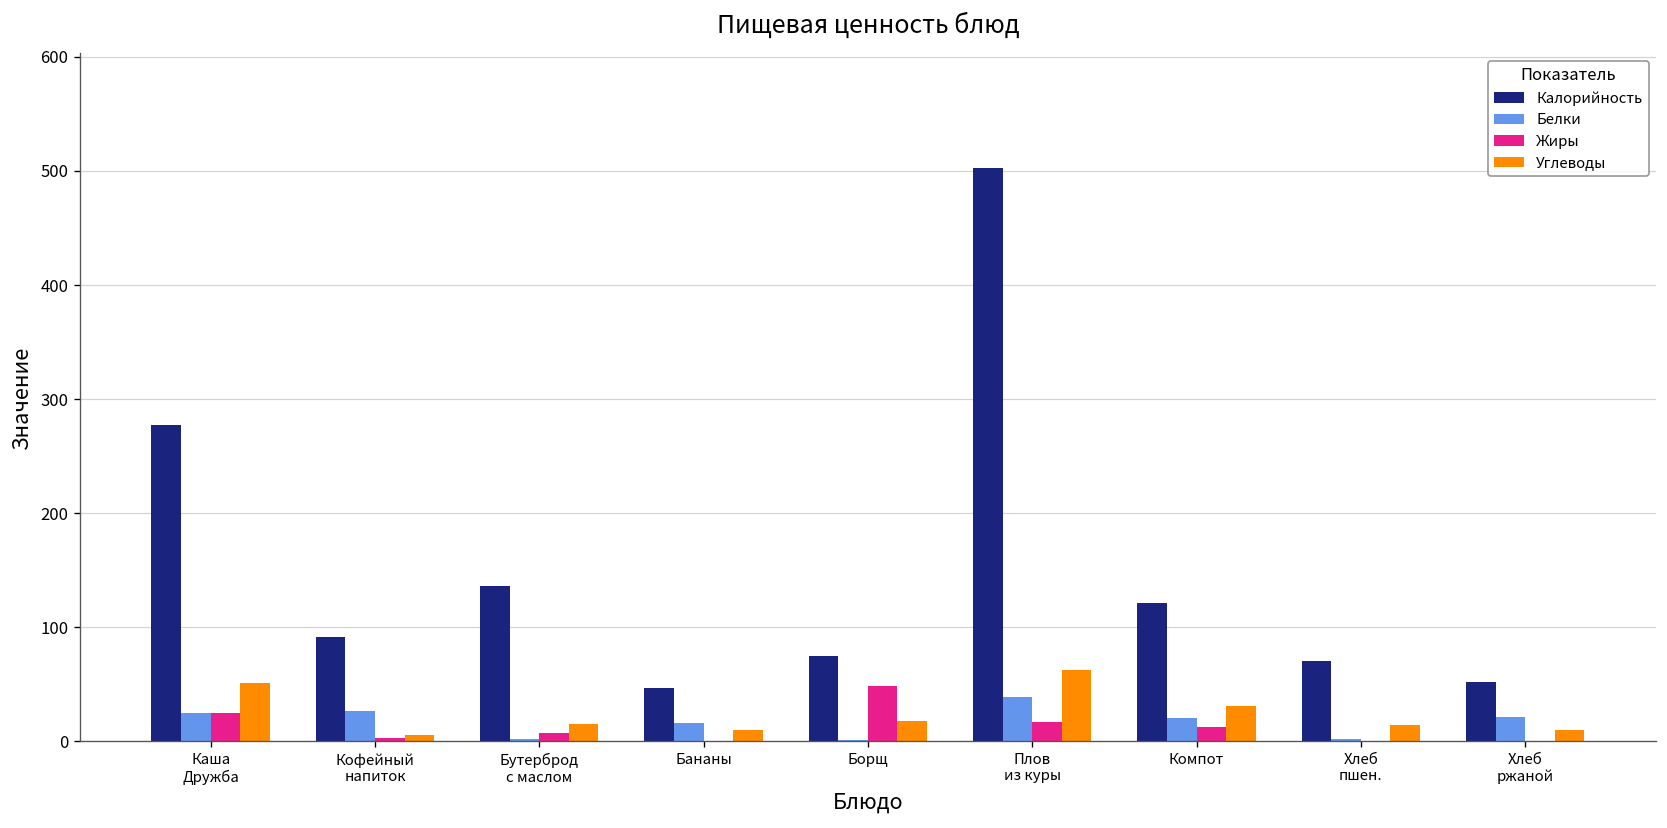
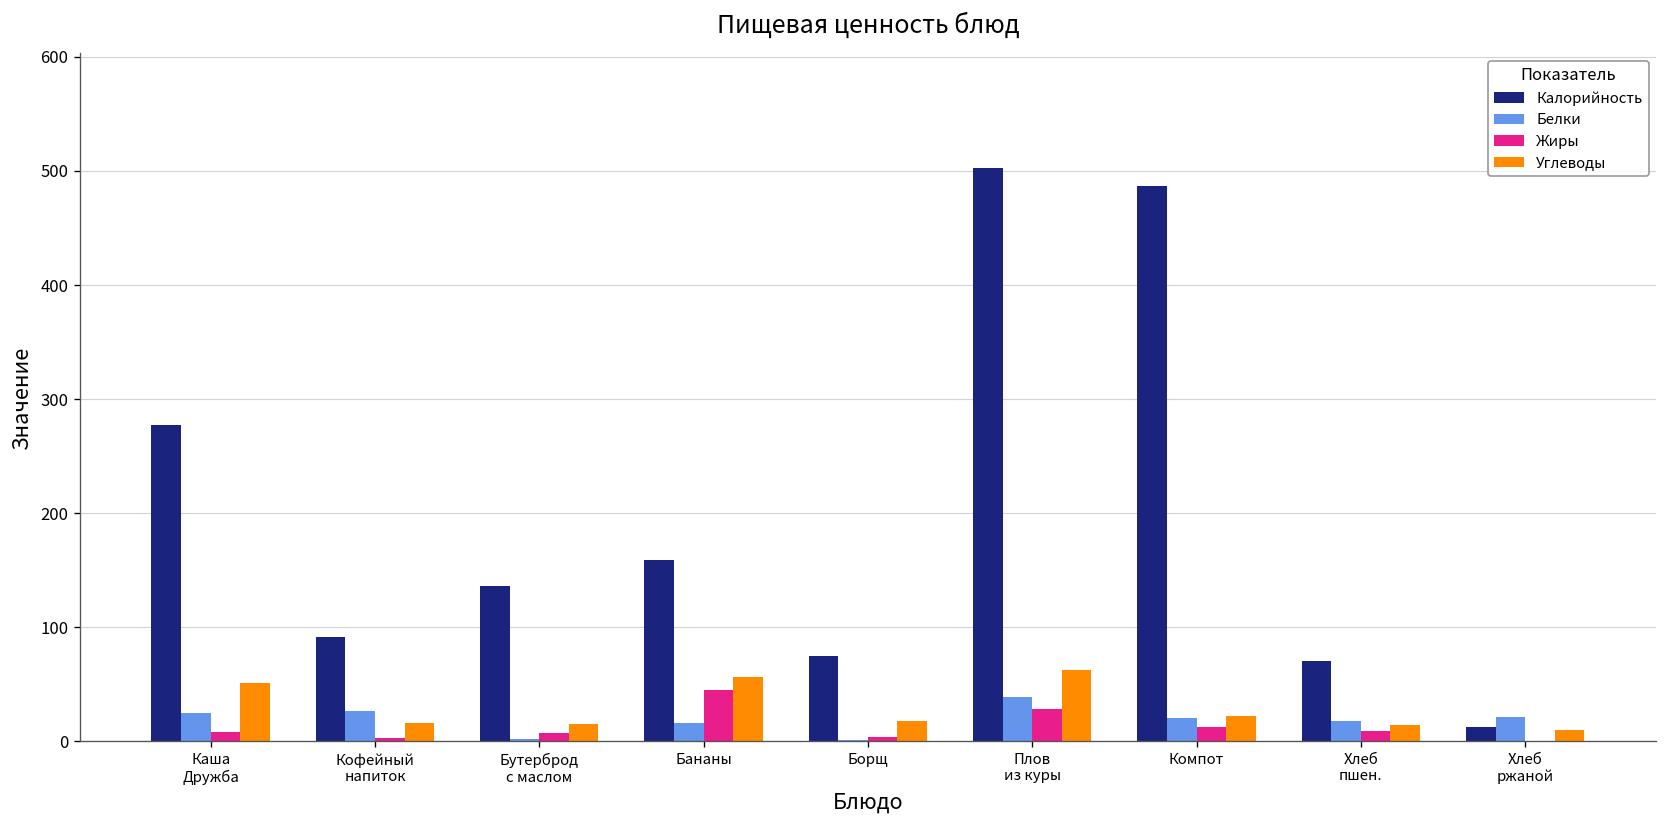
  {
    "Калорийность": {
      "Каша Дружба": 280,
      "Кофейный напиток": 90,
      "Бутерброд с маслом": 140,
-     "Бананы": 50,
+     "Бананы": 160,
      "Борщ": 80,
      "Плов из куры": 500,
-     "Компот": 120,
+     "Компот": 490,
      "Хлеб пшен.": 70,
-     "Хлеб ржаной": 50
+     "Хлеб ржаной": 10
    },
    "Белки": {
      "Каша Дружба": 30,
      "Кофейный напиток": 30,
      "Бананы": 20,
      "Плов из куры": 40,
      "Компот": 20,
-     "Хлеб пшен.": 0,
+     "Хлеб пшен.": 20,
      "Хлеб ржаной": 20
    },
    "Жиры": {
-     "Каша Дружба": 30,
+     "Каша Дружба": 10,
      "Кофейный напиток": 0,
      "Бутерброд с маслом": 10,
-     "Бананы": 0,
-     "Борщ": 50,
-     "Плов из куры": 20,
+     "Бананы": 40,
+     "Борщ": 0,
+     "Плов из куры": 30,
      "Компот": 10,
-     "Хлеб пшен.": 0
+     "Хлеб пшен.": 10
    },
    "Углеводы": {
      "Каша Дружба": 50,
-     "Кофейный напиток": 10,
+     "Кофейный напиток": 20,
      "Бутерброд с маслом": 10,
-     "Бананы": 10,
+     "Бананы": 60,
      "Борщ": 20,
      "Плов из куры": 60,
-     "Компот": 30,
+     "Компот": 20,
      "Хлеб пшен.": 10,
      "Хлеб ржаной": 10
    }
  }
